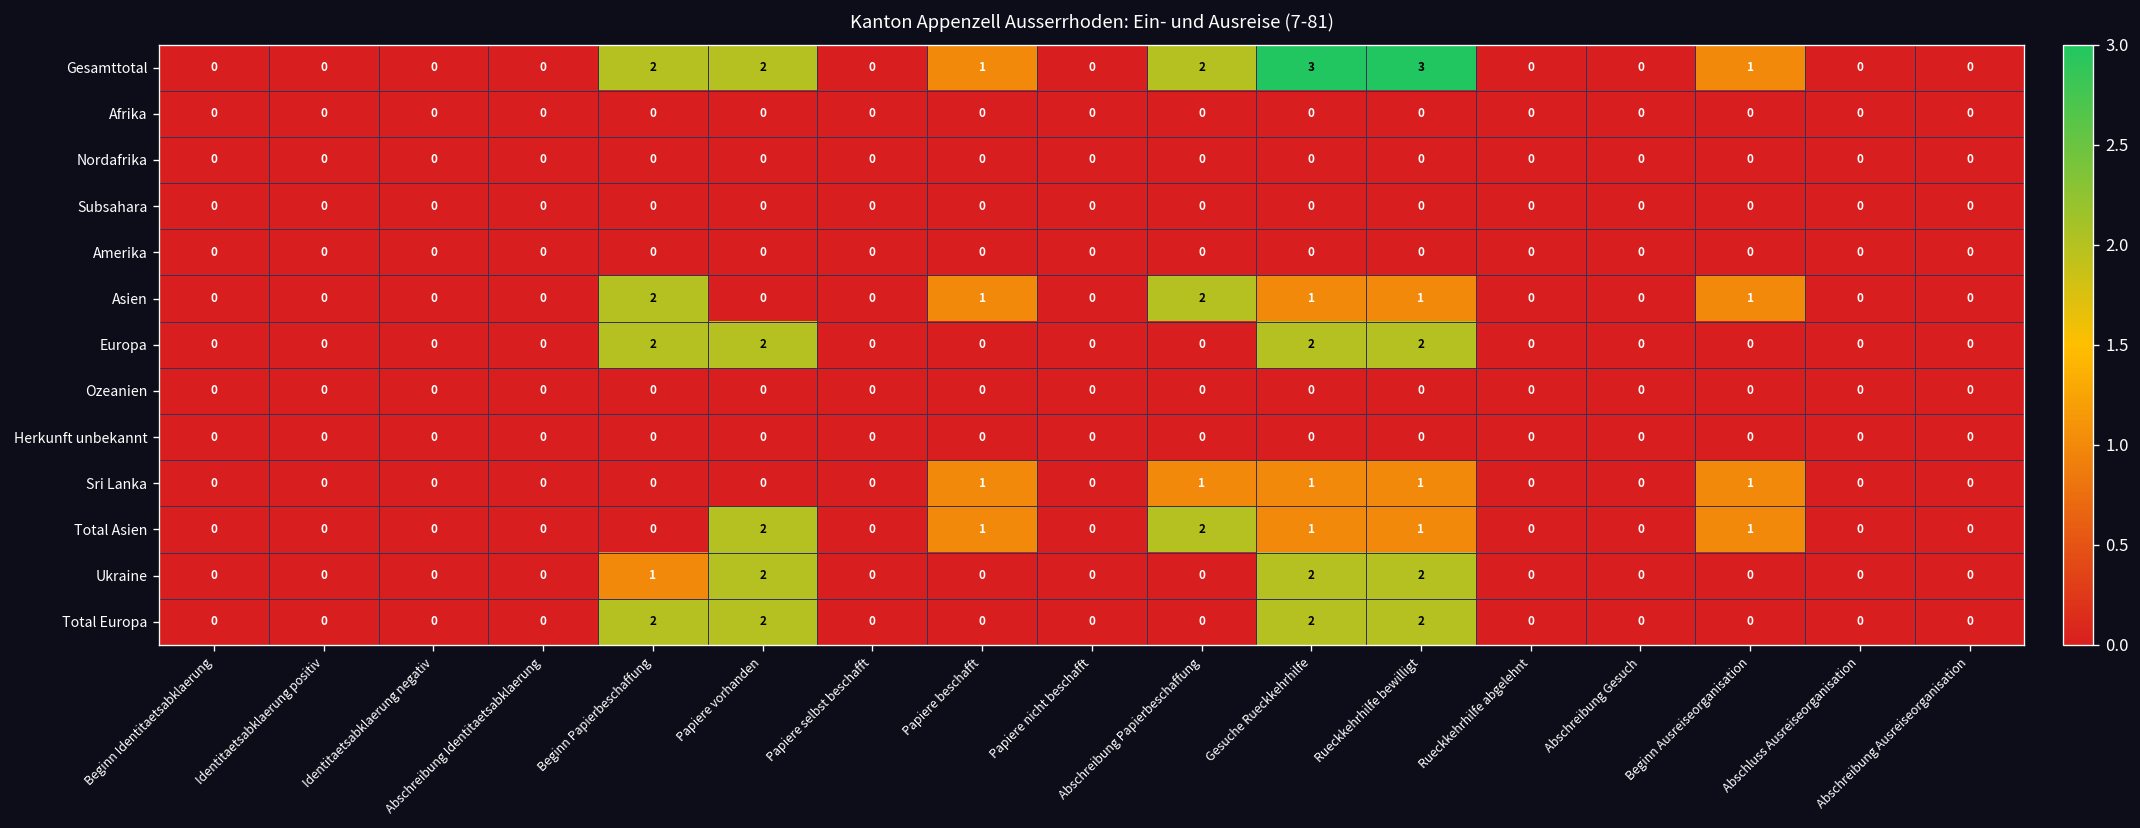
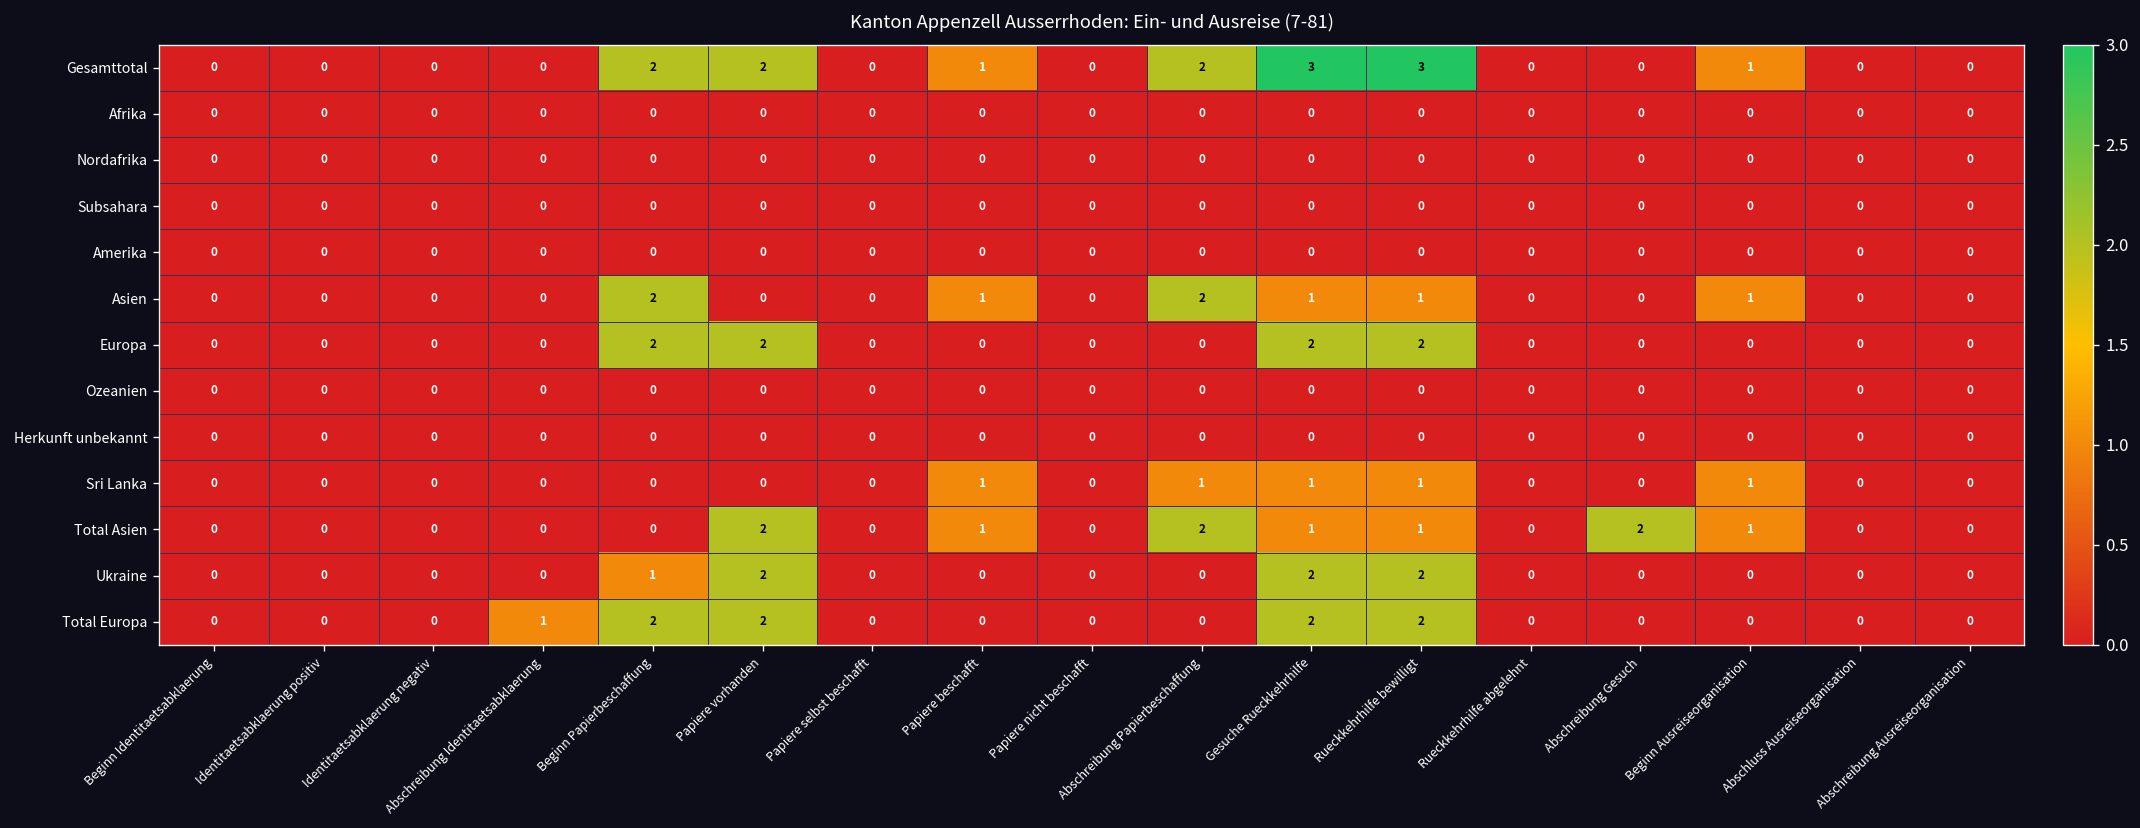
  {
    "Total Asien": {
      "Beginn Identitaetsabklaerung": 0,
      "Identitaetsabklaerung positiv": 0,
      "Identitaetsabklaerung negativ": 0,
      "Abschreibung Identitaetsabklaerung": 0,
      "Beginn Papierbeschaffung": 0,
      "Papiere vorhanden": 2,
      "Papiere selbst beschafft": 0,
      "Papiere beschafft": 1,
      "Papiere nicht beschafft": 0,
      "Abschreibung Papierbeschaffung": 2,
      "Gesuche Rueckkehrhilfe": 1,
      "Rueckkehrhilfe bewilligt": 1,
      "Rueckkehrhilfe abgelehnt": 0,
-     "Abschreibung Gesuch": 0,
+     "Abschreibung Gesuch": 2,
      "Beginn Ausreiseorganisation": 1,
      "Abschluss Ausreiseorganisation": 0,
      "Abschreibung Ausreiseorganisation": 0
    },
    "Total Europa": {
      "Beginn Identitaetsabklaerung": 0,
      "Identitaetsabklaerung positiv": 0,
      "Identitaetsabklaerung negativ": 0,
-     "Abschreibung Identitaetsabklaerung": 0,
+     "Abschreibung Identitaetsabklaerung": 1,
      "Beginn Papierbeschaffung": 2,
      "Papiere vorhanden": 2,
      "Papiere selbst beschafft": 0,
      "Papiere beschafft": 0,
      "Papiere nicht beschafft": 0,
      "Abschreibung Papierbeschaffung": 0,
      "Gesuche Rueckkehrhilfe": 2,
      "Rueckkehrhilfe bewilligt": 2,
      "Rueckkehrhilfe abgelehnt": 0,
      "Abschreibung Gesuch": 0,
      "Beginn Ausreiseorganisation": 0,
      "Abschluss Ausreiseorganisation": 0,
      "Abschreibung Ausreiseorganisation": 0
    }
  }
